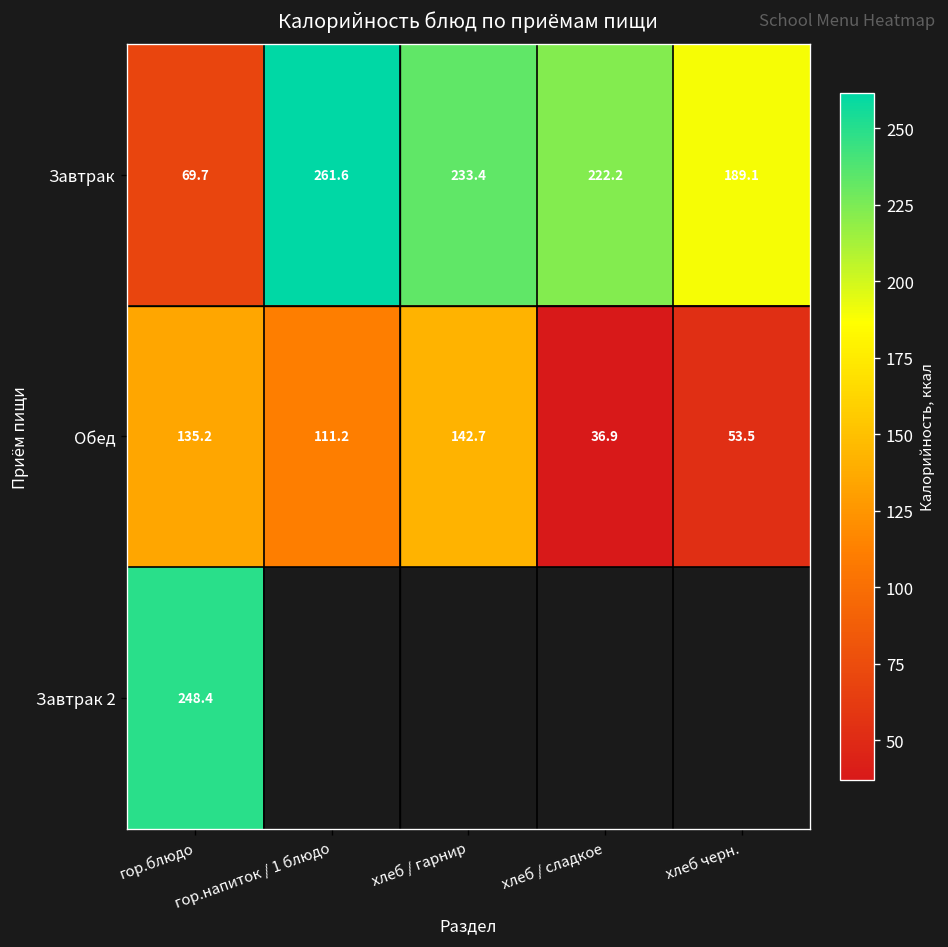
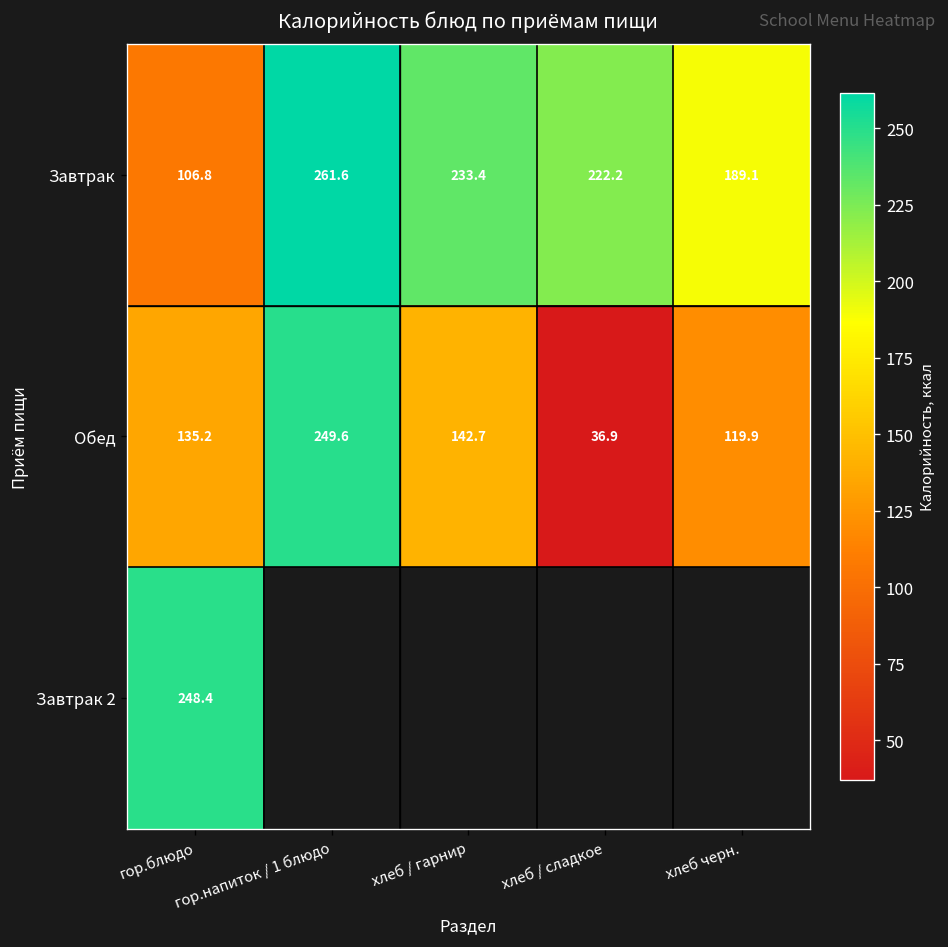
  {
    "Завтрак": {
-     "гор.блюдо": 69.7,
+     "гор.блюдо": 106.8,
      "гор.напиток / 1 блюдо": 261.6,
      "хлеб / гарнир": 233.4,
      "хлеб / сладкое": 222.2,
      "хлеб черн.": 189.1
    },
    "Обед": {
      "гор.блюдо": 135.2,
-     "гор.напиток / 1 блюдо": 111.2,
+     "гор.напиток / 1 блюдо": 249.6,
      "хлеб / гарнир": 142.7,
      "хлеб / сладкое": 36.9,
-     "хлеб черн.": 53.5
+     "хлеб черн.": 119.9
    },
    "Завтрак 2": {
      "гор.блюдо": 248.4
    }
  }
